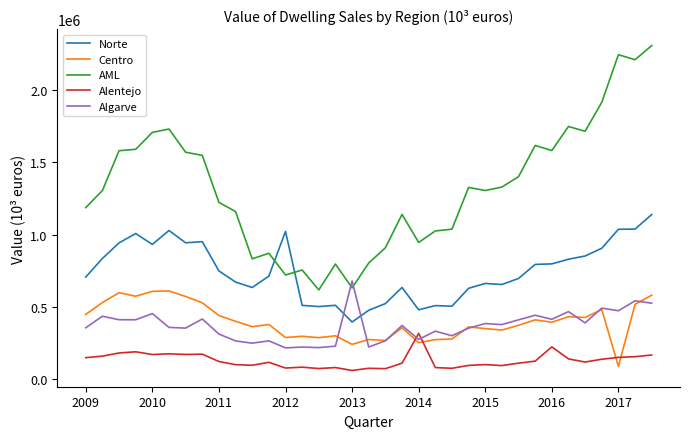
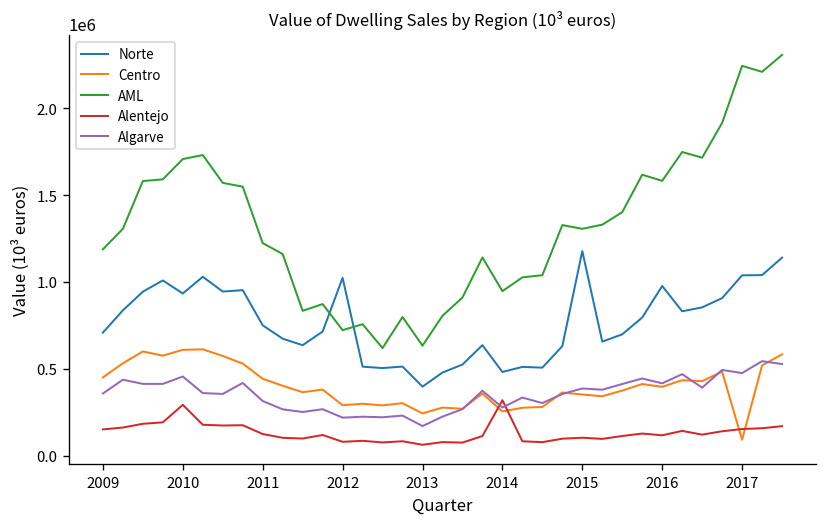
  {
    "Norte": {
      "2009": 710000,
      "2010": 930000,
      "2011": 750000,
      "2012": 1020000,
      "2013": 400000,
      "2014": 480000,
-     "2015": 660000,
-     "2016": 800000,
+     "2015": 1180000,
+     "2016": 980000,
      "2017": 1040000
    },
    "Centro": {
      "2009": 450000,
      "2010": 610000,
      "2011": 440000,
      "2012": 290000,
      "2013": 240000,
      "2014": 250000,
      "2015": 350000,
      "2016": 400000,
      "2017": 90000
    },
    "AML": {
      "2009": 1190000,
      "2010": 1710000,
      "2011": 1220000,
      "2012": 720000,
      "2013": 630000,
      "2014": 950000,
      "2015": 1310000,
      "2016": 1580000,
      "2017": 2240000
    },
    "Alentejo": {
      "2009": 150000,
-     "2010": 170000,
+     "2010": 290000,
      "2011": 120000,
      "2012": 80000,
      "2013": 60000,
      "2014": 320000,
      "2015": 100000,
-     "2016": 230000,
+     "2016": 120000,
      "2017": 150000
    },
    "Algarve": {
      "2009": 360000,
      "2010": 460000,
      "2011": 310000,
      "2012": 220000,
-     "2013": 680000,
+     "2013": 170000,
      "2014": 280000,
      "2015": 390000,
      "2016": 420000,
      "2017": 470000
    }
  }
